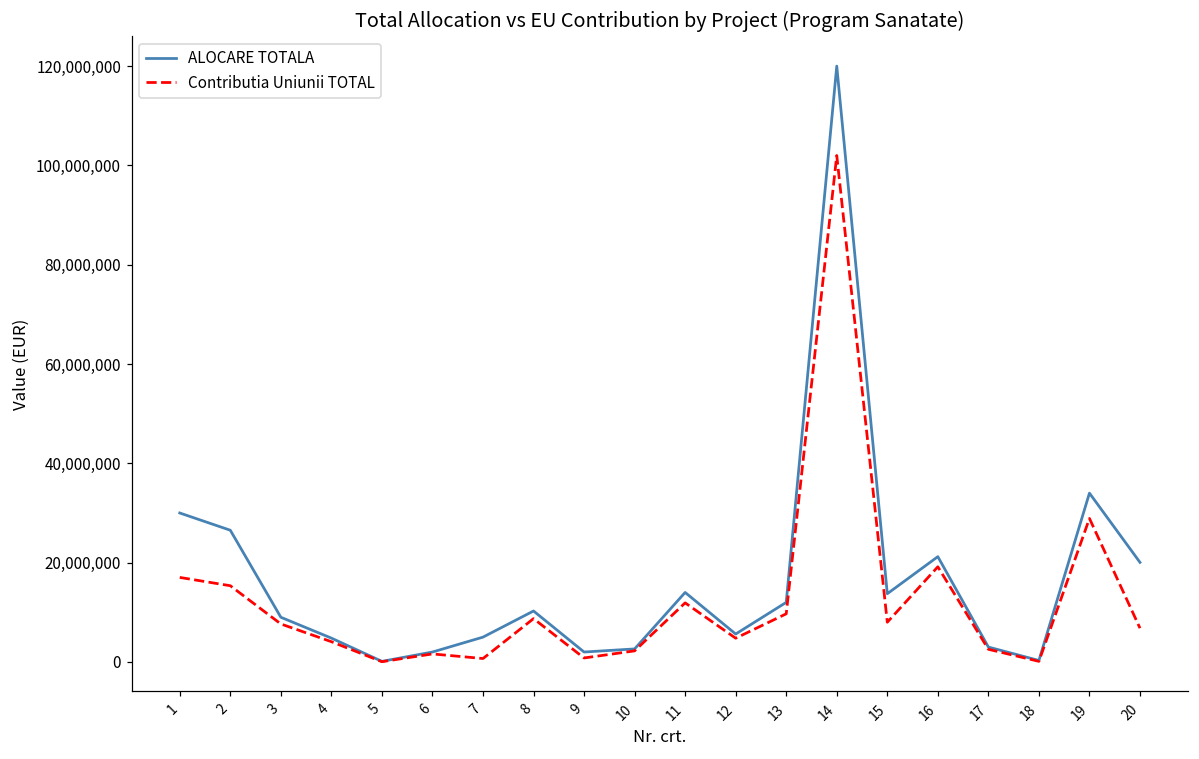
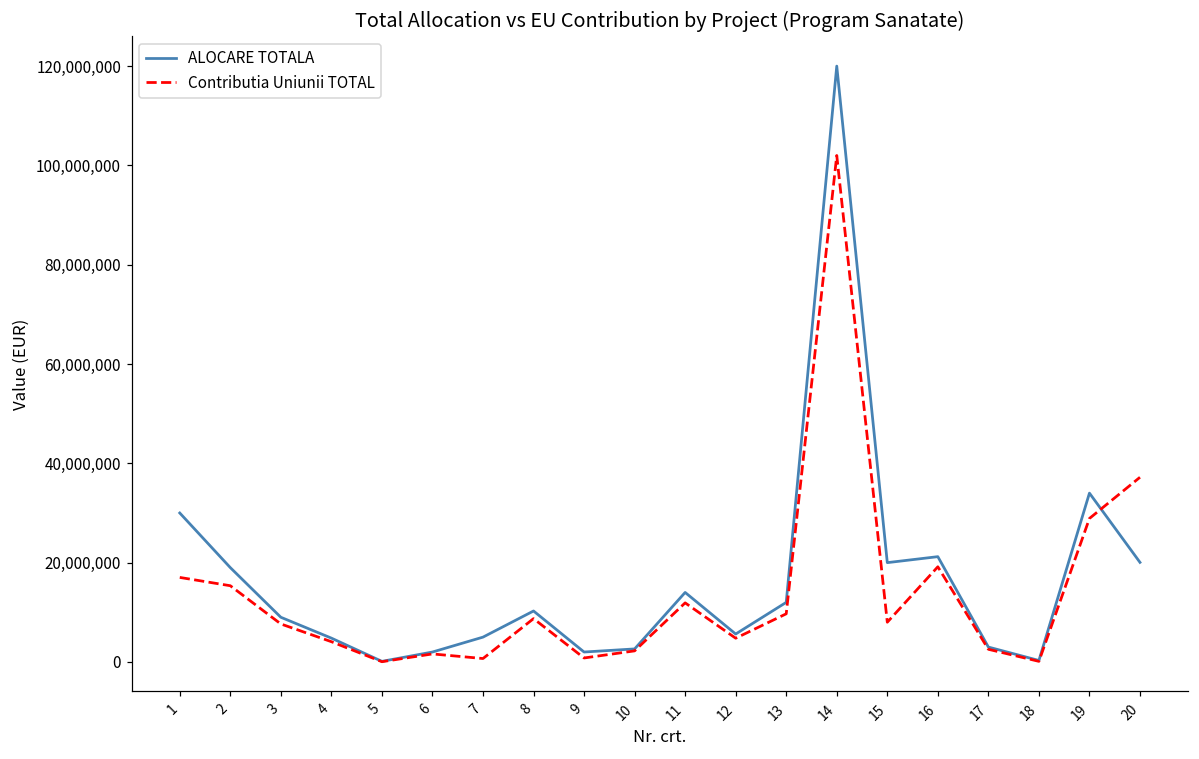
  {
    "ALOCARE TOTALA": {
      "1": "30,000,000",
-     "2": "27,000,000",
+     "2": "19,000,000",
      "3": "9,000,000",
      "4": "5,000,000",
      "7": "5,000,000",
      "8": "10,000,000",
      "9": "2,000,000",
      "11": "14,000,000",
      "12": "6,000,000",
      "13": "12,000,000",
      "14": "120,000,000",
-     "15": "14,000,000",
+     "15": "20,000,000",
      "16": "21,000,000",
      "19": "34,000,000",
      "20": "20,000,000"
    },
    "Contributia Uniunii TOTAL": {
      "1": "17,000,000",
      "2": "15,000,000",
      "3": "8,000,000",
      "4": "4,000,000",
      "7": "1,000,000",
      "8": "9,000,000",
      "9": "1,000,000",
      "11": "12,000,000",
      "12": "5,000,000",
      "13": "10,000,000",
      "14": "102,000,000",
      "15": "8,000,000",
      "16": "19,000,000",
      "19": "29,000,000",
-     "20": "7,000,000"
+     "20": "37,000,000"
    }
  }
